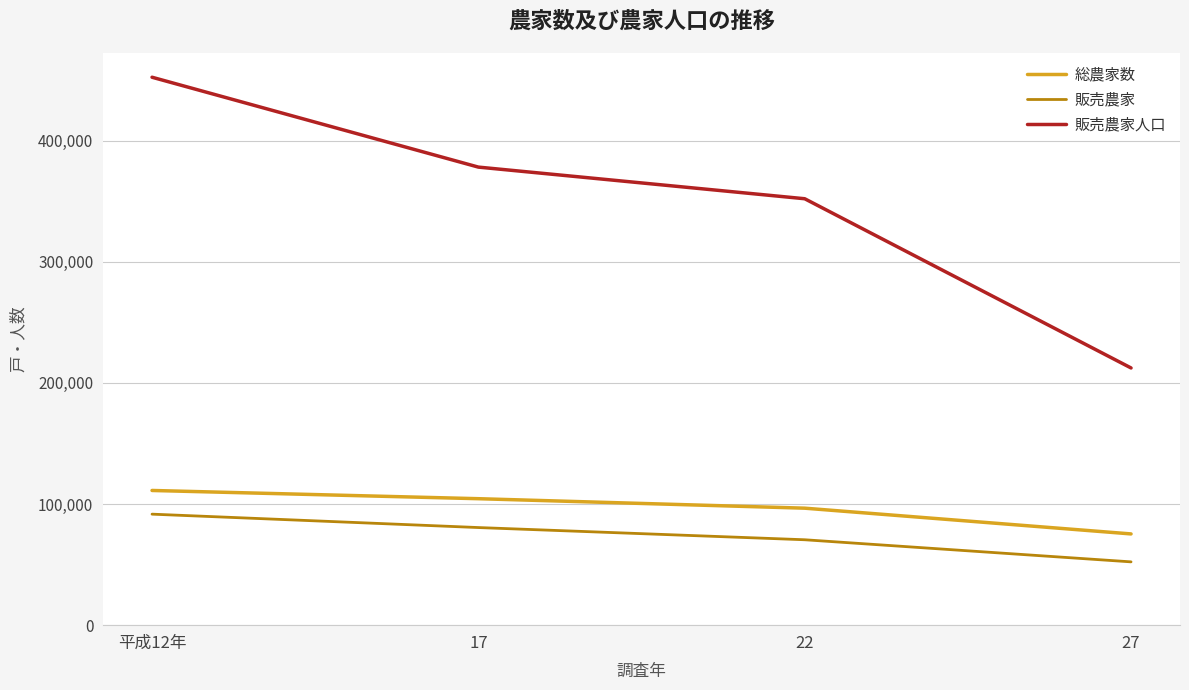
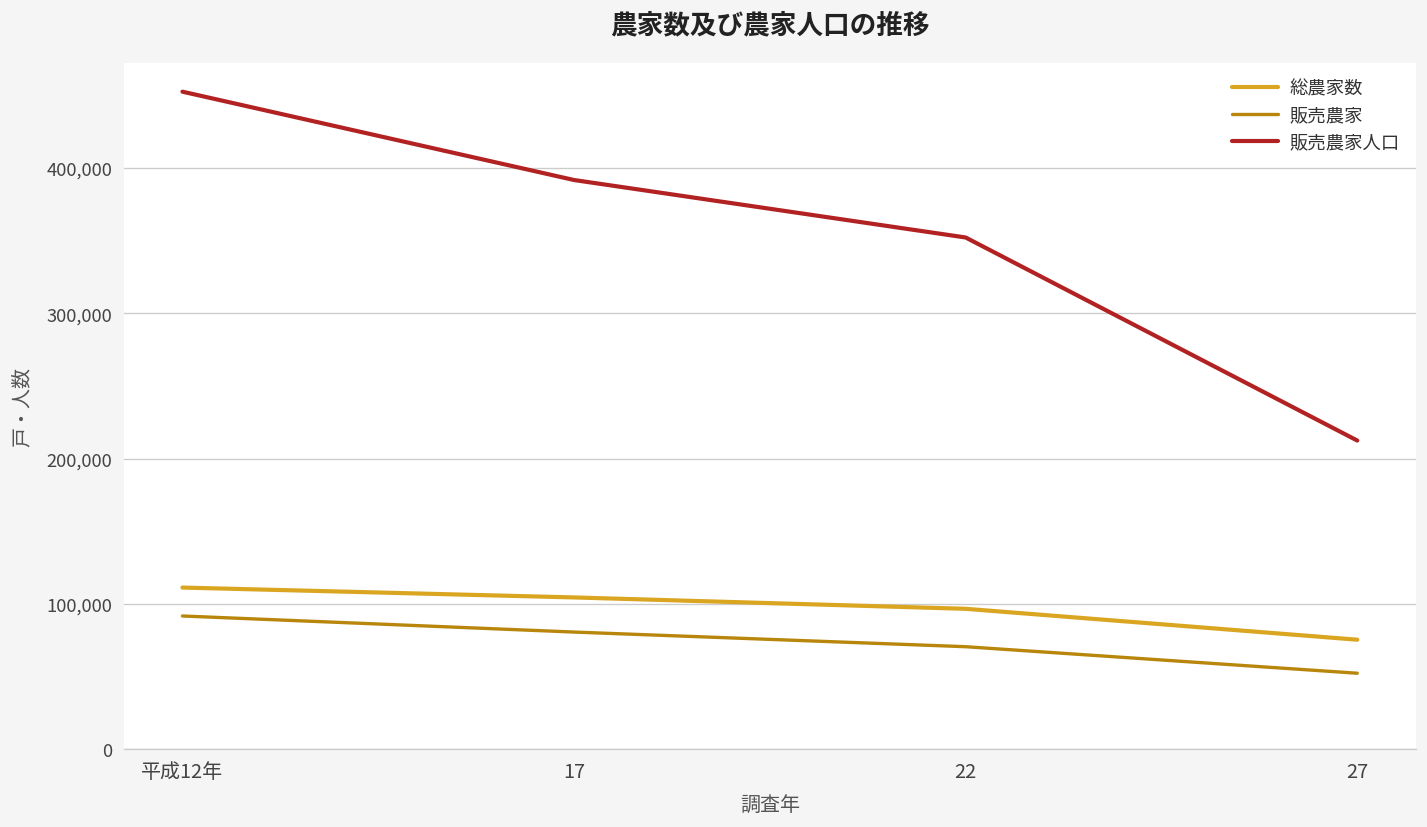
  {
    "販売農家人口": {
      "平成12年": "452,000",
-     "17": "378,000",
+     "17": "392,000",
      "22": "352,000",
      "27": "212,000"
    }
  }
